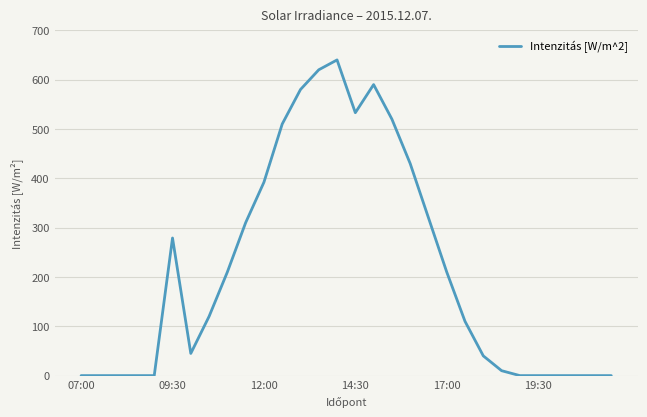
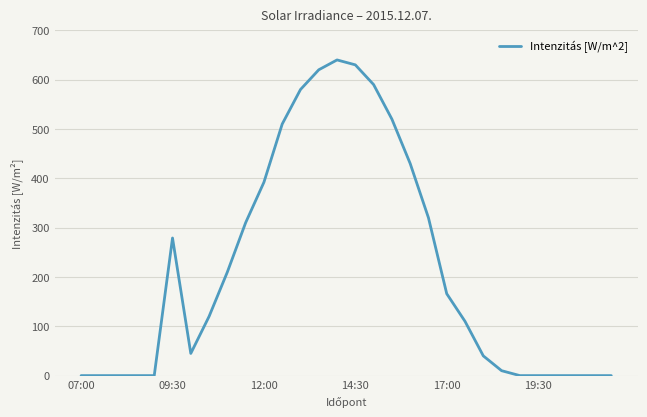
  {
    "07:00": 0,
    "09:30": 280,
    "12:00": 390,
-   "14:30": 530,
-   "17:00": 210,
+   "14:30": 630,
+   "17:00": 170,
    "19:30": 0
  }
